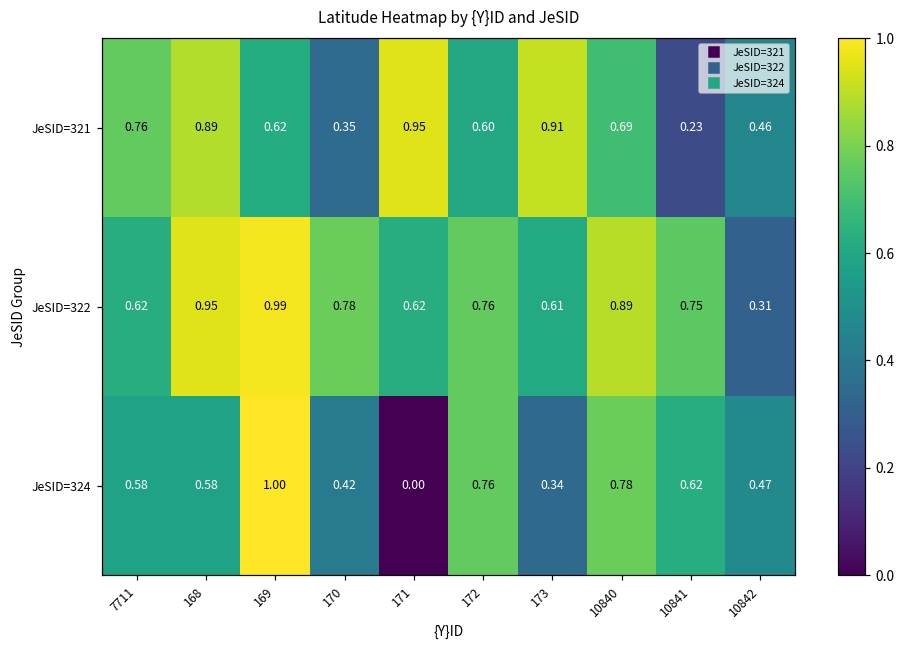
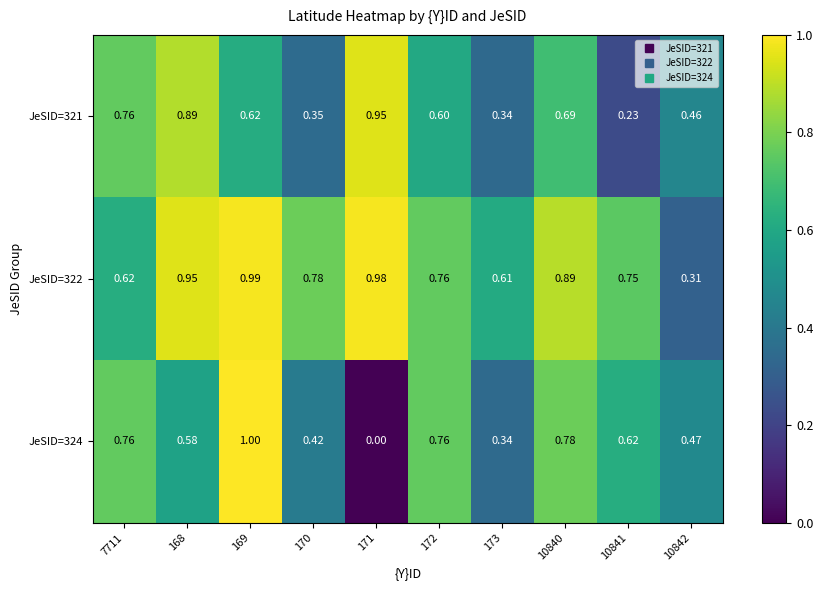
  {
    "JeSID=321": {
      "7711": 0.76,
      "168": 0.89,
      "169": 0.62,
      "170": 0.35,
      "171": 0.95,
      "172": 0.60,
-     "173": 0.91,
+     "173": 0.34,
      "10840": 0.69,
      "10841": 0.23,
      "10842": 0.46
    },
    "JeSID=322": {
      "7711": 0.62,
      "168": 0.95,
      "169": 0.99,
      "170": 0.78,
-     "171": 0.62,
+     "171": 0.98,
      "172": 0.76,
      "173": 0.61,
      "10840": 0.89,
      "10841": 0.75,
      "10842": 0.31
    },
    "JeSID=324": {
-     "7711": 0.58,
+     "7711": 0.76,
      "168": 0.58,
      "169": 1.00,
      "170": 0.42,
      "171": 0.00,
      "172": 0.76,
      "173": 0.34,
      "10840": 0.78,
      "10841": 0.62,
      "10842": 0.47
    }
  }
